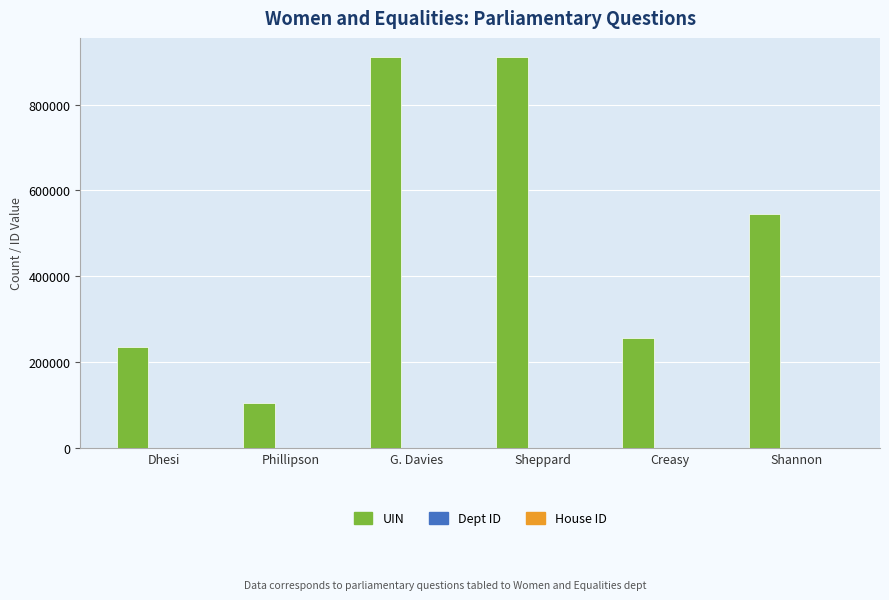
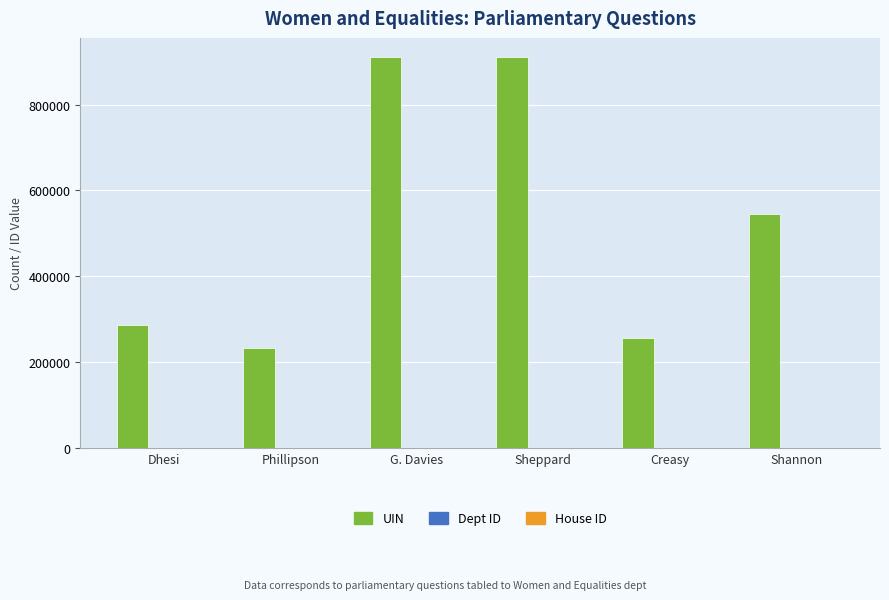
  {
    "UIN": {
-     "Dhesi": 230000,
-     "Phillipson": 100000,
+     "Dhesi": 280000,
+     "Phillipson": 230000,
      "G. Davies": 910000,
      "Sheppard": 910000,
      "Creasy": 250000,
      "Shannon": 550000
    }
  }
